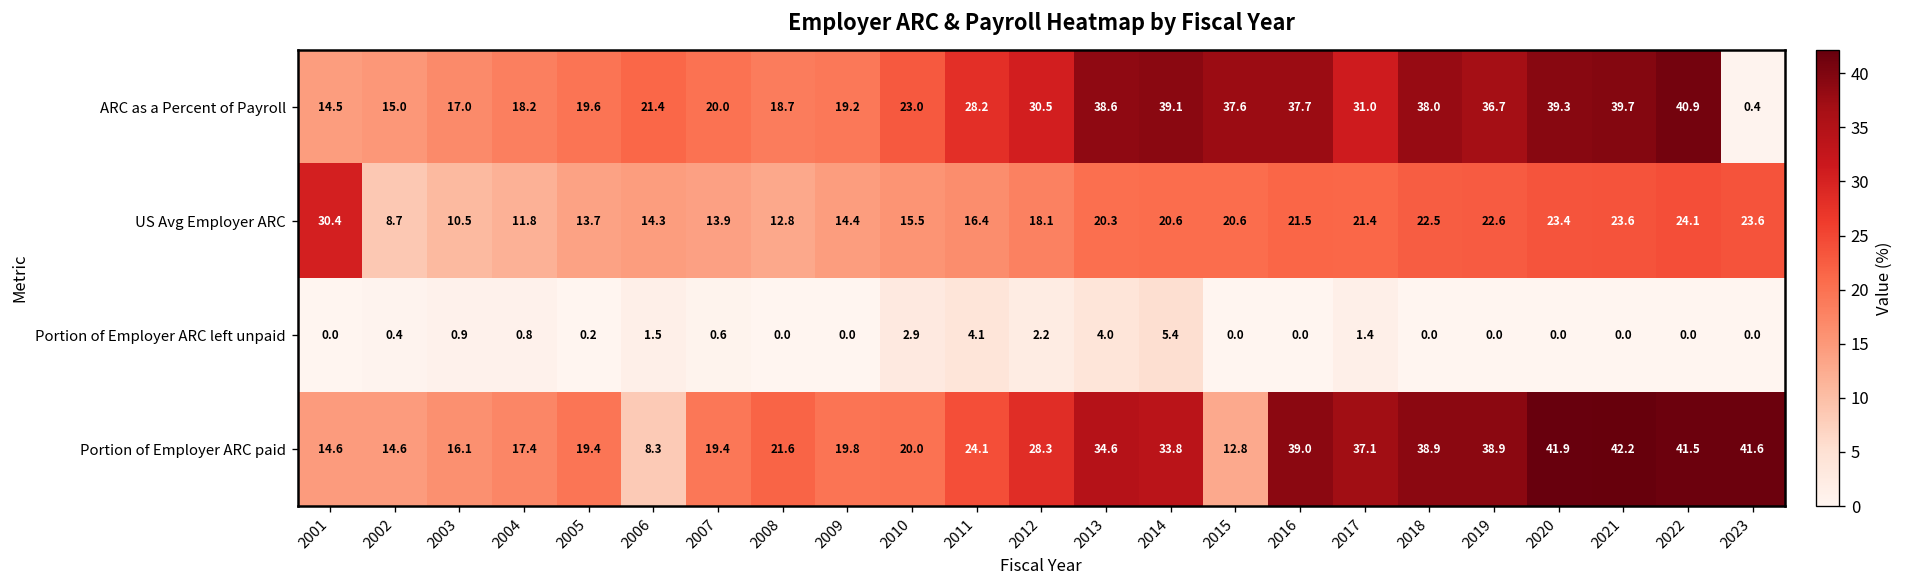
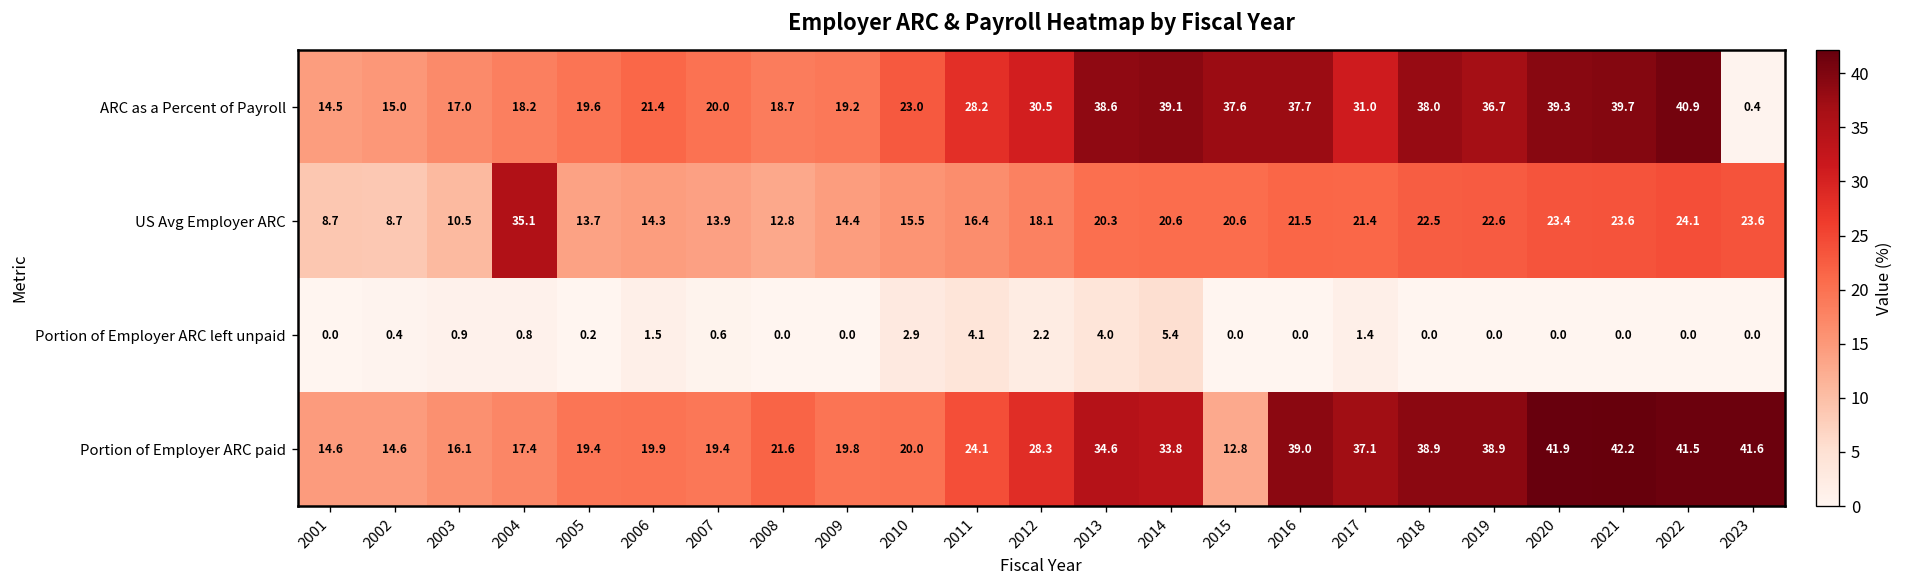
  {
    "ARC as a Percent of Payroll": {
      "2001": 14.5,
      "2002": 15.0,
      "2003": 17.0,
      "2004": 18.2,
      "2005": 19.6,
      "2006": 21.4,
      "2007": 20.0,
      "2008": 18.7,
      "2009": 19.2,
      "2010": 23.0,
      "2011": 28.2,
      "2012": 30.5,
      "2013": 38.6,
      "2014": 39.1,
      "2015": 37.6,
      "2016": 37.7,
      "2017": 31.0,
      "2018": 38.0,
      "2019": 36.7,
      "2020": 39.3,
      "2021": 39.7,
      "2022": 40.9,
      "2023": 0.4
    },
    "US Avg Employer ARC": {
-     "2001": 30.4,
+     "2001": 8.7,
      "2002": 8.7,
      "2003": 10.5,
-     "2004": 11.8,
+     "2004": 35.1,
      "2005": 13.7,
      "2006": 14.3,
      "2007": 13.9,
      "2008": 12.8,
      "2009": 14.4,
      "2010": 15.5,
      "2011": 16.4,
      "2012": 18.1,
      "2013": 20.3,
      "2014": 20.6,
      "2015": 20.6,
      "2016": 21.5,
      "2017": 21.4,
      "2018": 22.5,
      "2019": 22.6,
      "2020": 23.4,
      "2021": 23.6,
      "2022": 24.1,
      "2023": 23.6
    },
    "Portion of Employer ARC left unpaid": {
      "2001": 0.0,
      "2002": 0.4,
      "2003": 0.9,
      "2004": 0.8,
      "2005": 0.2,
      "2006": 1.5,
      "2007": 0.6,
      "2008": 0.0,
      "2009": 0.0,
      "2010": 2.9,
      "2011": 4.1,
      "2012": 2.2,
      "2013": 4.0,
      "2014": 5.4,
      "2015": 0.0,
      "2016": 0.0,
      "2017": 1.4,
      "2018": 0.0,
      "2019": 0.0,
      "2020": 0.0,
      "2021": 0.0,
      "2022": 0.0,
      "2023": 0.0
    },
    "Portion of Employer ARC paid": {
      "2001": 14.6,
      "2002": 14.6,
      "2003": 16.1,
      "2004": 17.4,
      "2005": 19.4,
-     "2006": 8.3,
+     "2006": 19.9,
      "2007": 19.4,
      "2008": 21.6,
      "2009": 19.8,
      "2010": 20.0,
      "2011": 24.1,
      "2012": 28.3,
      "2013": 34.6,
      "2014": 33.8,
      "2015": 12.8,
      "2016": 39.0,
      "2017": 37.1,
      "2018": 38.9,
      "2019": 38.9,
      "2020": 41.9,
      "2021": 42.2,
      "2022": 41.5,
      "2023": 41.6
    }
  }
